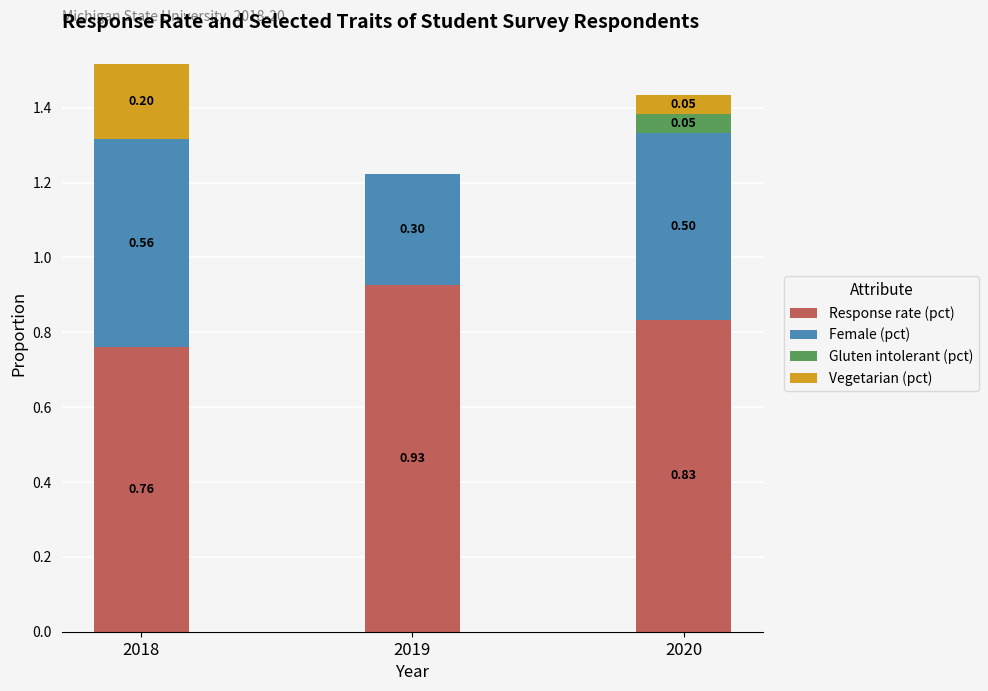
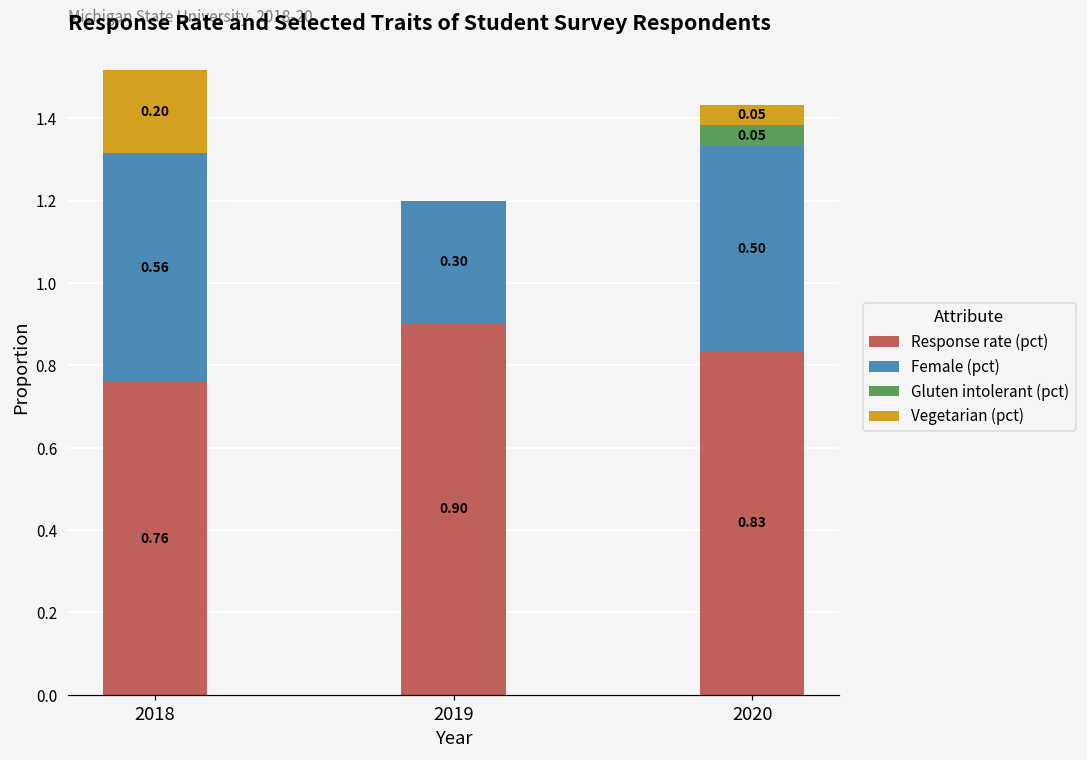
  {
    "Response rate (pct)": {
      "2018": 0.76,
-     "2019": 0.93,
+     "2019": 0.90,
      "2020": 0.83
    },
    "Female (pct)": {
      "2018": 0.56,
      "2019": 0.30,
      "2020": 0.50
    },
    "Gluten intolerant (pct)": {
      "2020": 0.05
    },
    "Vegetarian (pct)": {
      "2018": 0.20,
      "2020": 0.05
    }
  }
